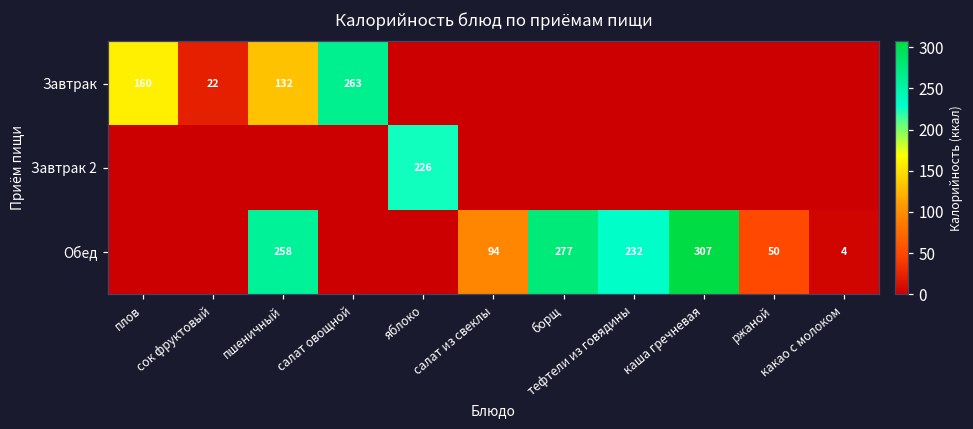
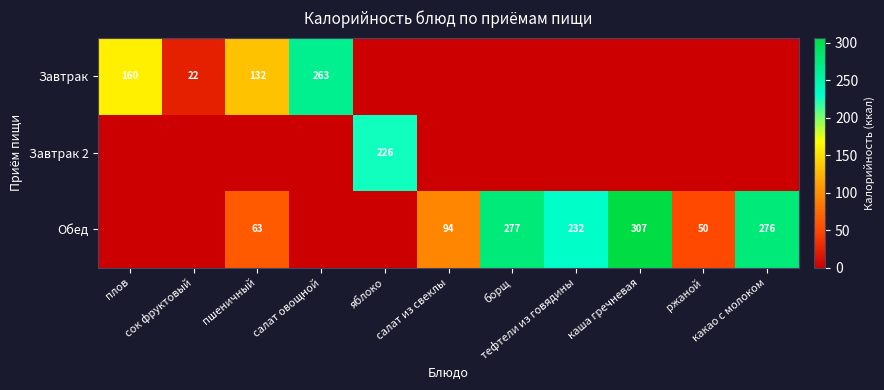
  {
    "Завтрак": {
      "плов": 160,
      "сок фруктовый": 22,
      "пшеничный": 132,
      "салат овощной": 263
    },
    "Завтрак 2": {
      "яблоко": 226
    },
    "Обед": {
-     "пшеничный": 258,
+     "пшеничный": 63,
      "салат из свеклы": 94,
      "борщ": 277,
      "тефтели из говядины": 232,
      "каша гречневая": 307,
      "ржаной": 50,
-     "какао с молоком": 4
+     "какао с молоком": 276
    }
  }
